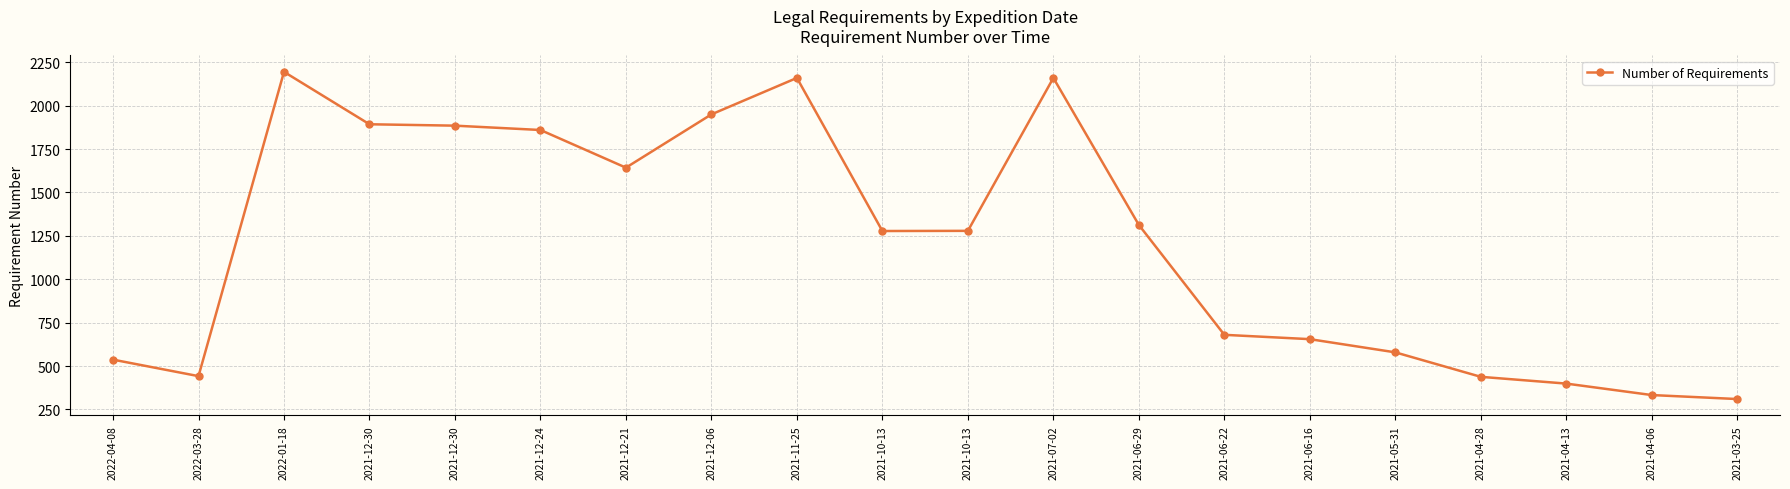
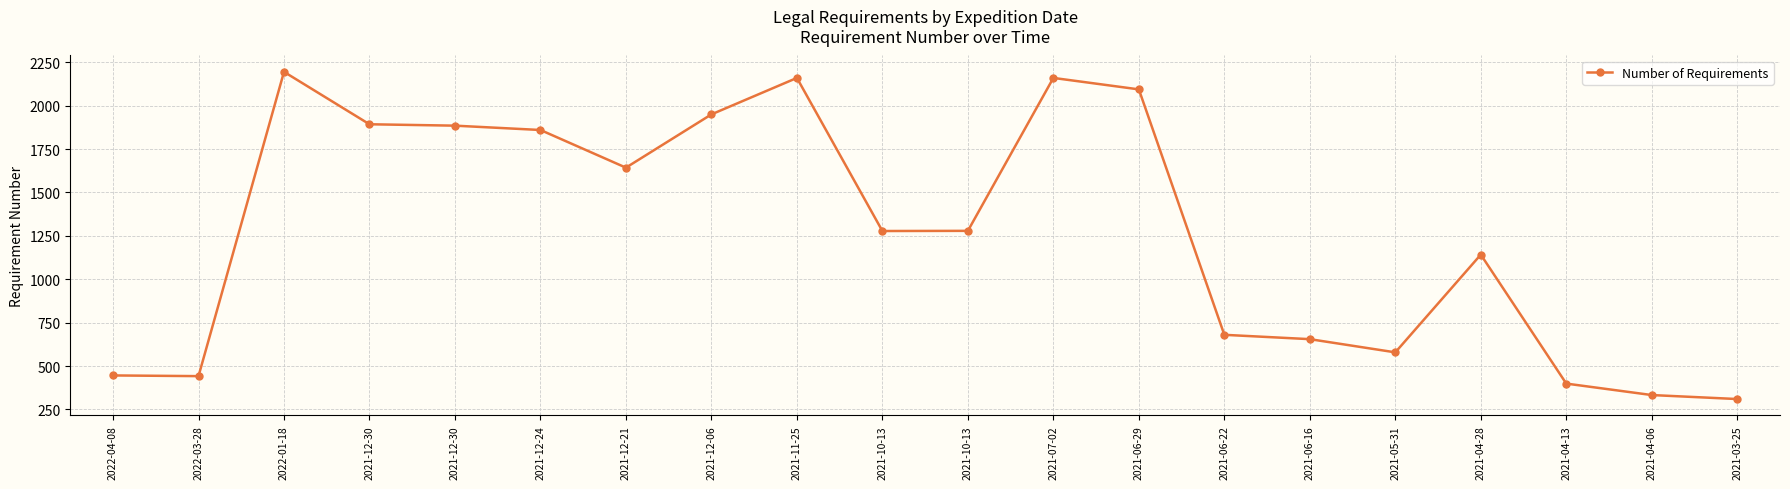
  {
-   "2022-04-08": 540,
+   "2022-04-08": 450,
    "2022-03-28": 440,
    "2022-01-18": 2200,
    "2021-12-24": 1860,
    "2021-12-21": 1640,
    "2021-12-06": 1950,
    "2021-11-25": 2160,
    "2021-07-02": 2160,
-   "2021-06-29": 1310,
+   "2021-06-29": 2090,
    "2021-06-22": 680,
    "2021-06-16": 660,
    "2021-05-31": 580,
-   "2021-04-28": 440,
+   "2021-04-28": 1140,
    "2021-04-13": 400,
    "2021-04-06": 330,
    "2021-03-25": 310
  }
